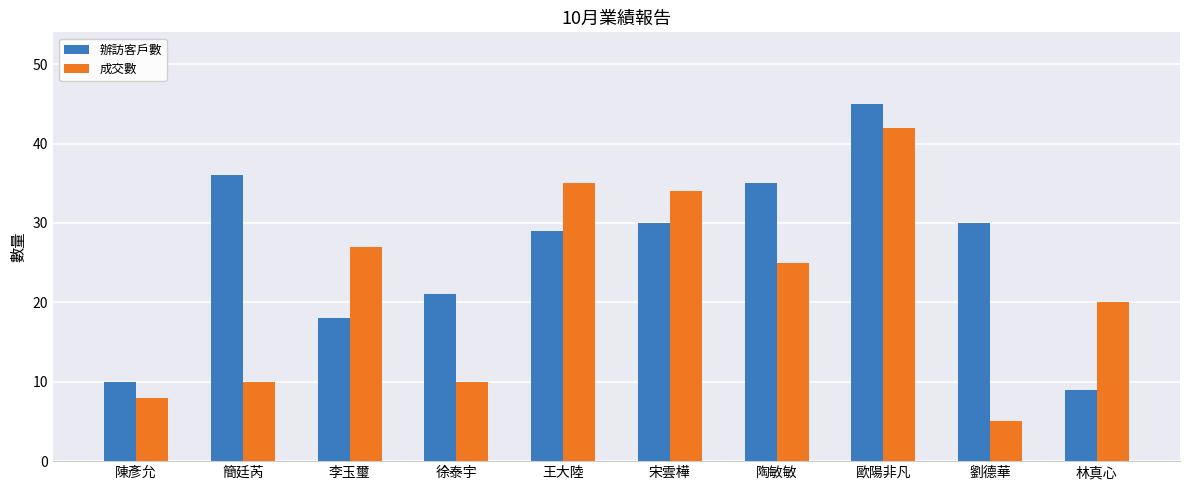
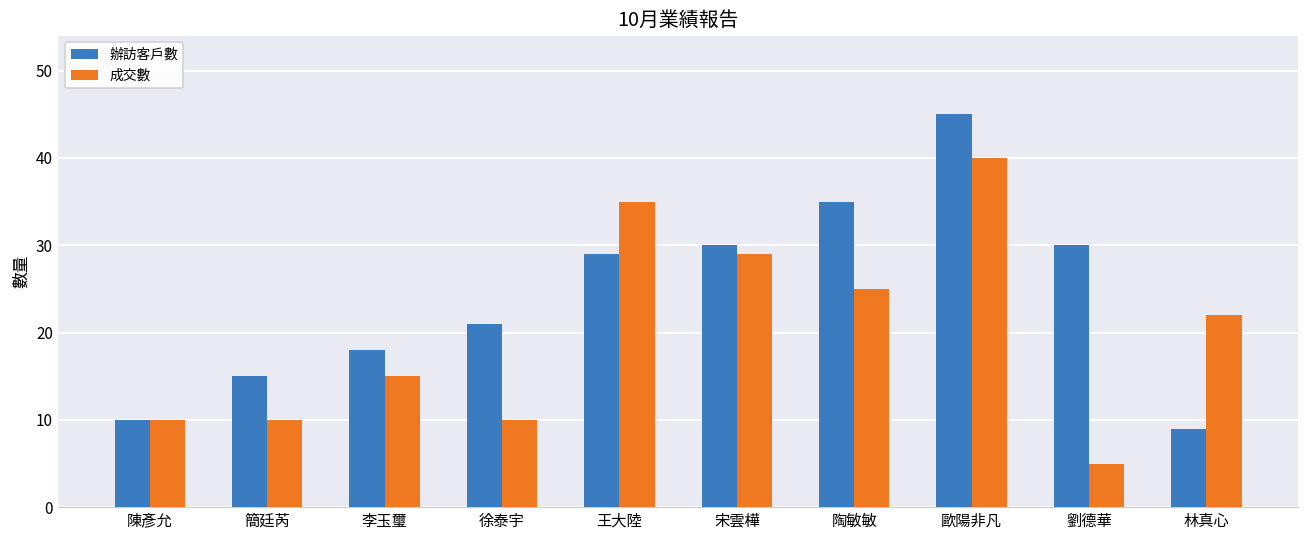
  {
    "辦訪客戶數": {
      "陳彥允": 10,
-     "簡廷芮": 36,
+     "簡廷芮": 15,
      "李玉璽": 18,
      "徐泰宇": 21,
      "王大陸": 29,
      "宋雲樺": 30,
      "陶敏敏": 35,
      "歐陽非凡": 45,
      "劉德華": 30,
      "林真心": 9
    },
    "成交數": {
-     "陳彥允": 8,
+     "陳彥允": 10,
      "簡廷芮": 10,
-     "李玉璽": 27,
+     "李玉璽": 15,
      "徐泰宇": 10,
      "王大陸": 35,
-     "宋雲樺": 34,
+     "宋雲樺": 29,
      "陶敏敏": 25,
-     "歐陽非凡": 42,
+     "歐陽非凡": 40,
      "劉德華": 5,
-     "林真心": 20
+     "林真心": 22
    }
  }
